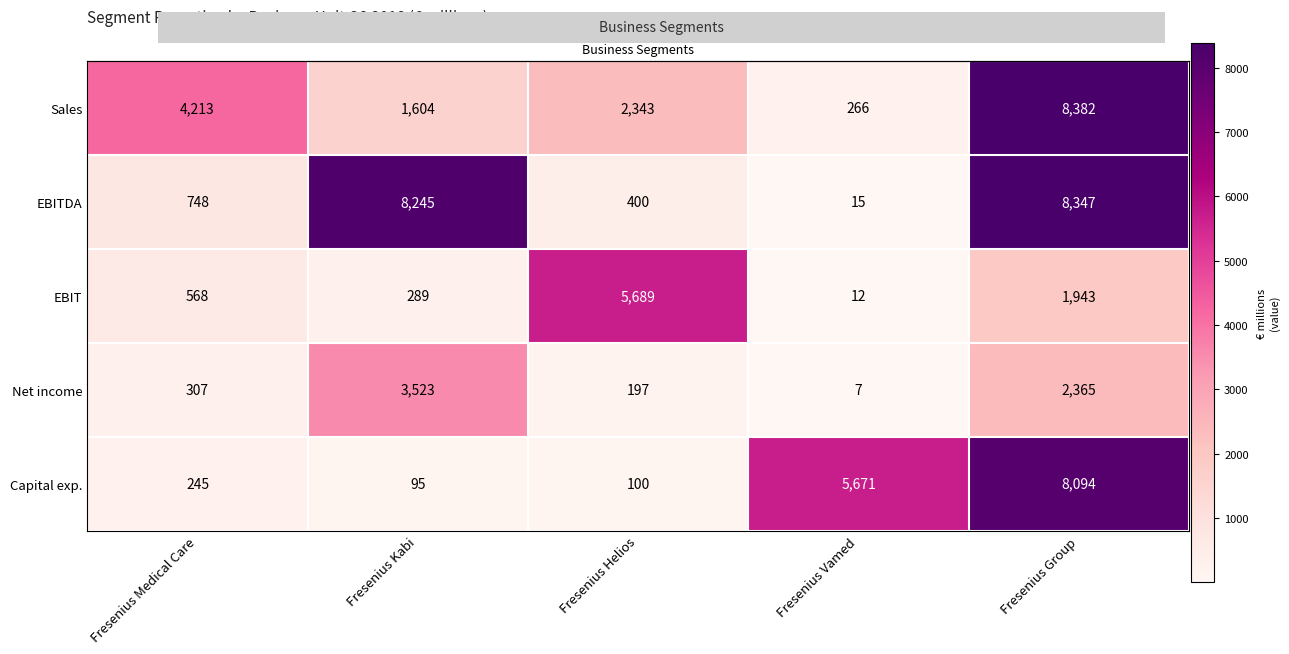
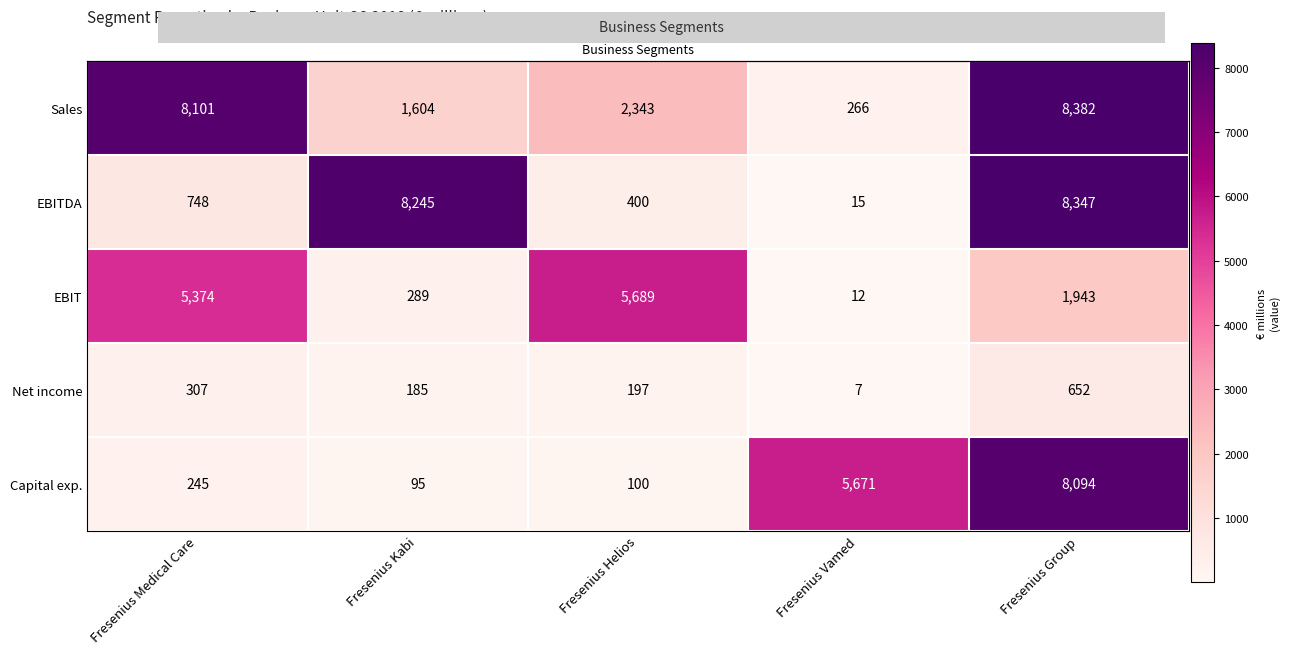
  {
    "Sales": {
-     "Fresenius Medical Care": "4,213",
+     "Fresenius Medical Care": "8,101",
      "Fresenius Kabi": "1,604",
      "Fresenius Helios": "2,343",
      "Fresenius Vamed": "266",
      "Fresenius Group": "8,382"
    },
    "EBITDA": {
      "Fresenius Medical Care": "748",
      "Fresenius Kabi": "8,245",
      "Fresenius Helios": "400",
      "Fresenius Vamed": "15",
      "Fresenius Group": "8,347"
    },
    "EBIT": {
-     "Fresenius Medical Care": "568",
+     "Fresenius Medical Care": "5,374",
      "Fresenius Kabi": "289",
      "Fresenius Helios": "5,689",
      "Fresenius Vamed": "12",
      "Fresenius Group": "1,943"
    },
    "Net income": {
      "Fresenius Medical Care": "307",
-     "Fresenius Kabi": "3,523",
+     "Fresenius Kabi": "185",
      "Fresenius Helios": "197",
      "Fresenius Vamed": "7",
-     "Fresenius Group": "2,365"
+     "Fresenius Group": "652"
    },
    "Capital exp.": {
      "Fresenius Medical Care": "245",
      "Fresenius Kabi": "95",
      "Fresenius Helios": "100",
      "Fresenius Vamed": "5,671",
      "Fresenius Group": "8,094"
    }
  }
